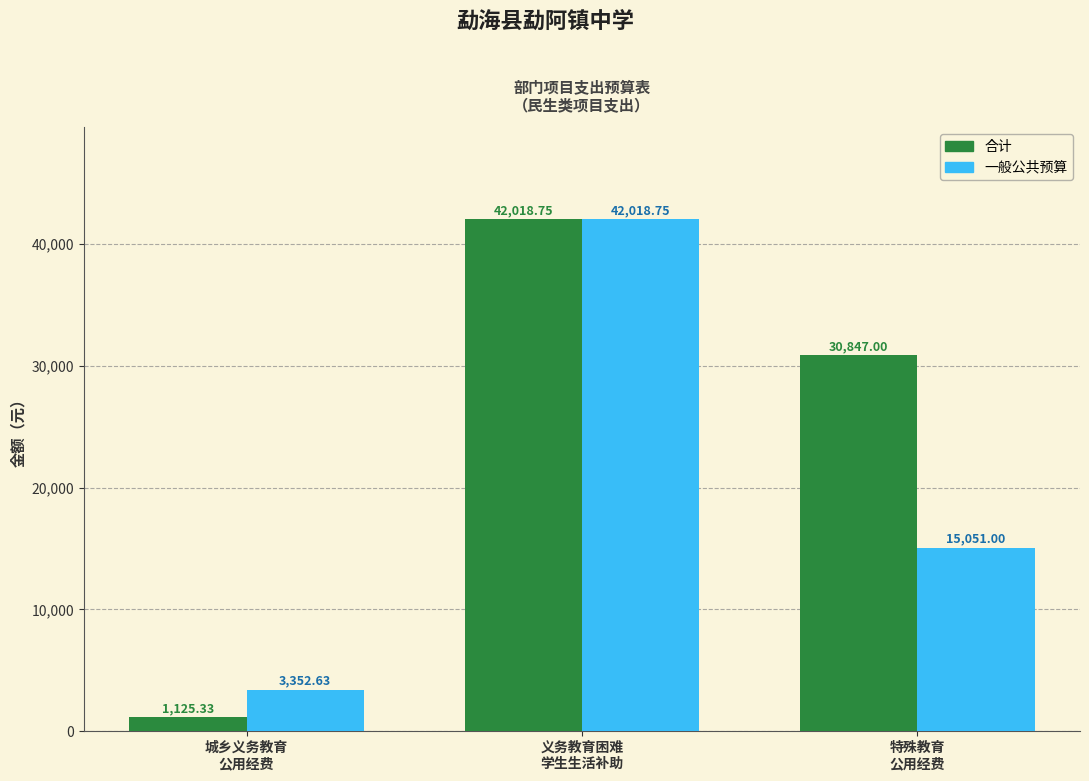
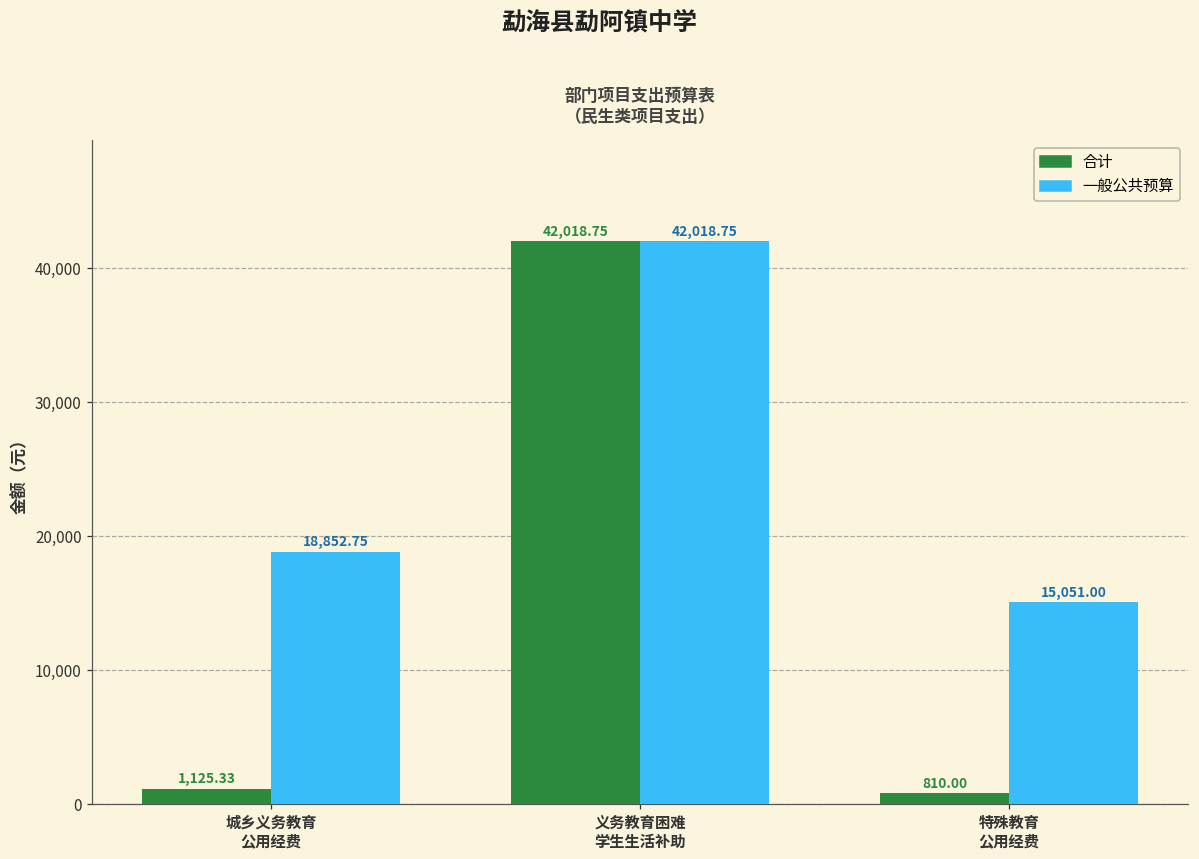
  {
    "合计": {
      "城乡义务教育 公用经费": "1,125.33",
      "义务教育困难 学生生活补助": "42,018.75",
-     "特殊教育 公用经费": "30,847.00"
+     "特殊教育 公用经费": "810.00"
    },
    "一般公共预算": {
-     "城乡义务教育 公用经费": "3,352.63",
+     "城乡义务教育 公用经费": "18,852.75",
      "义务教育困难 学生生活补助": "42,018.75",
      "特殊教育 公用经费": "15,051.00"
    }
  }
